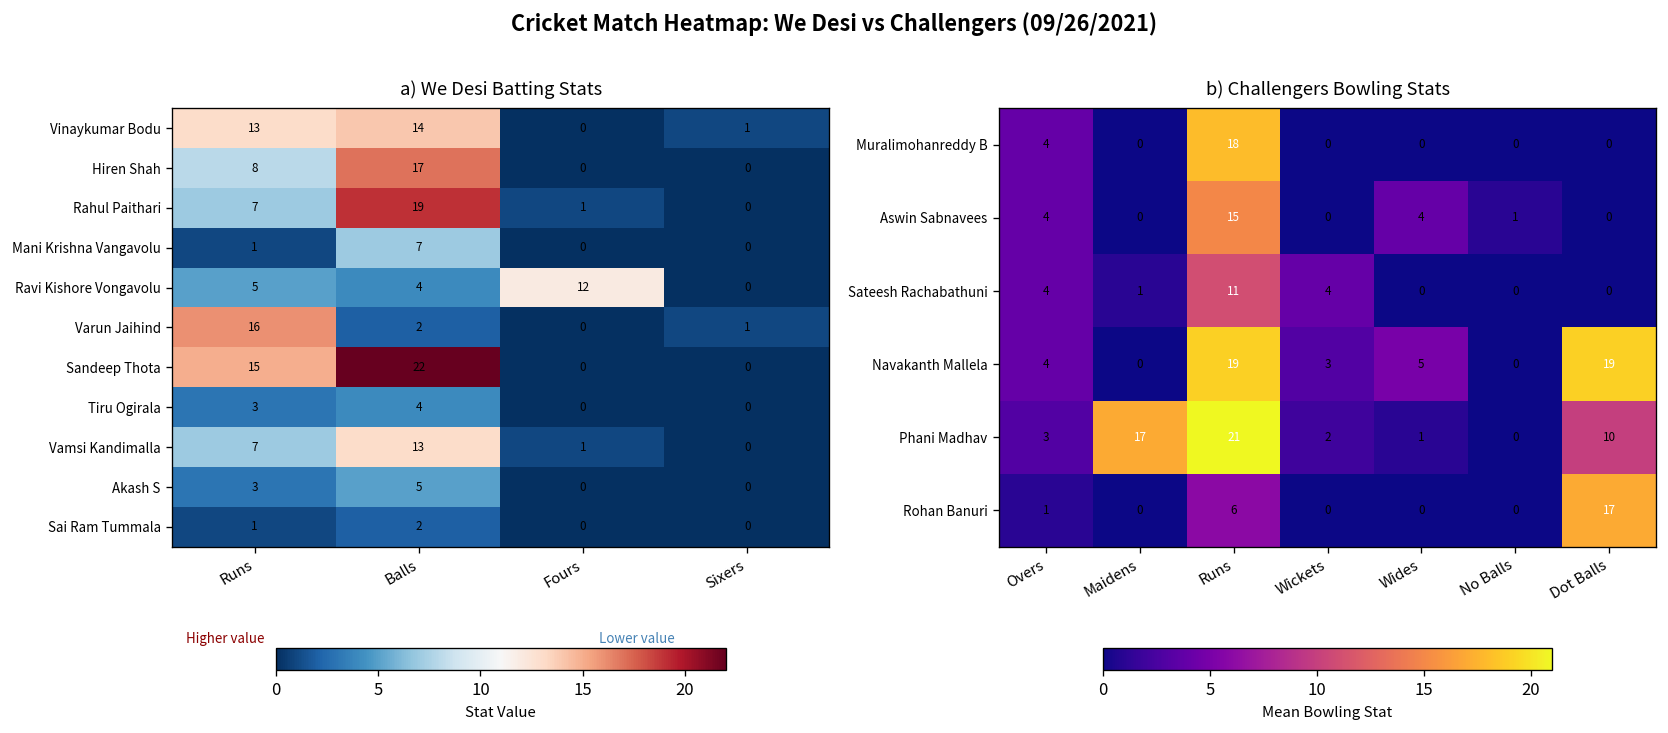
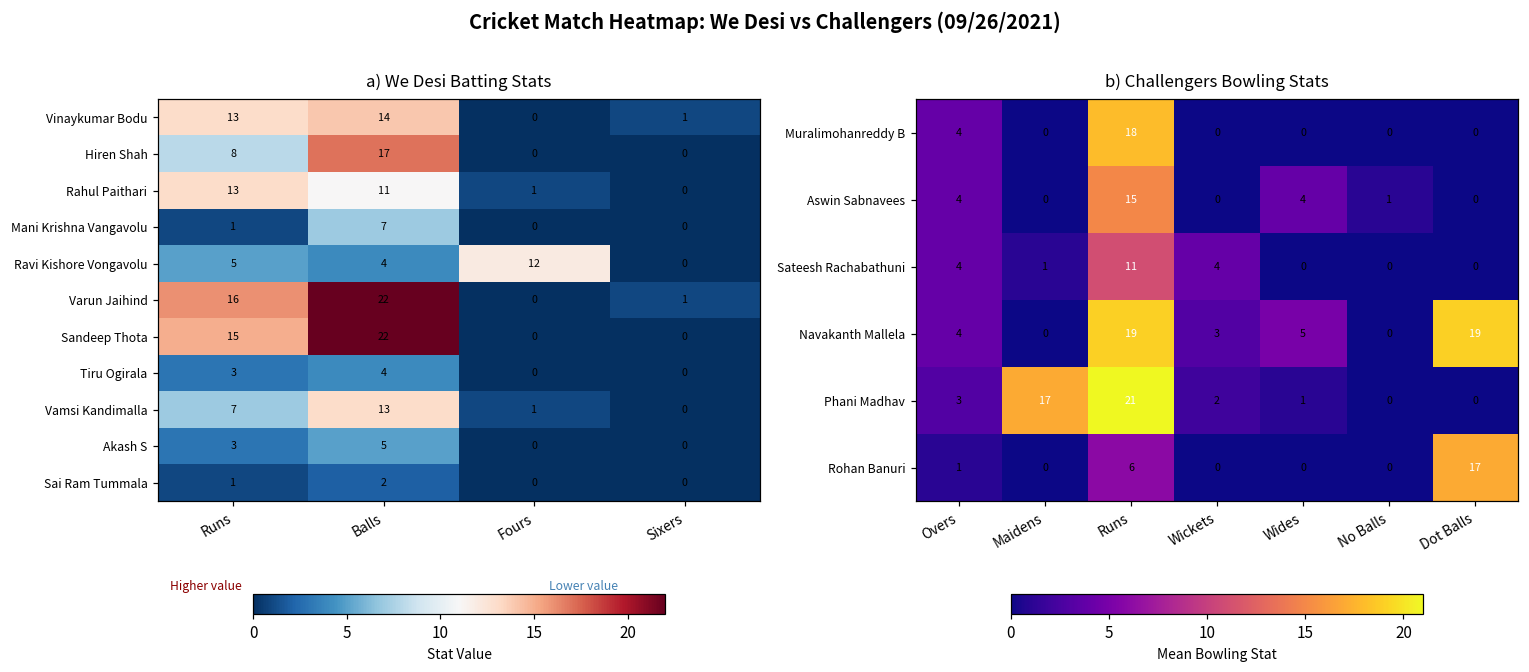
  {
    "a) We Desi Batting Stats": {
      "Vinaykumar Bodu": {
        "Runs": 13,
        "Balls": 14,
        "Fours": 0,
        "Sixers": 1
      },
      "Hiren Shah": {
        "Runs": 8,
        "Balls": 17,
        "Fours": 0,
        "Sixers": 0
      },
      "Rahul Paithari": {
-       "Runs": 7,
-       "Balls": 19,
+       "Runs": 13,
+       "Balls": 11,
        "Fours": 1,
        "Sixers": 0
      },
      "Mani Krishna Vangavolu": {
        "Runs": 1,
        "Balls": 7,
        "Fours": 0,
        "Sixers": 0
      },
      "Ravi Kishore Vongavolu": {
        "Runs": 5,
        "Balls": 4,
        "Fours": 12,
        "Sixers": 0
      },
      "Varun Jaihind": {
        "Runs": 16,
-       "Balls": 2,
+       "Balls": 22,
        "Fours": 0,
        "Sixers": 1
      },
      "Sandeep Thota": {
        "Runs": 15,
        "Balls": 22,
        "Fours": 0,
        "Sixers": 0
      },
      "Tiru Ogirala": {
        "Runs": 3,
        "Balls": 4,
        "Fours": 0,
        "Sixers": 0
      },
      "Vamsi Kandimalla": {
        "Runs": 7,
        "Balls": 13,
        "Fours": 1,
        "Sixers": 0
      },
      "Akash S": {
        "Runs": 3,
        "Balls": 5,
        "Fours": 0,
        "Sixers": 0
      },
      "Sai Ram Tummala": {
        "Runs": 1,
        "Balls": 2,
        "Fours": 0,
        "Sixers": 0
      }
    },
    "b) Challengers Bowling Stats": {
      "Muralimohanreddy B": {
        "Overs": 4,
        "Maidens": 0,
        "Runs": 18,
        "Wickets": 0,
        "Wides": 0,
        "No Balls": 0,
        "Dot Balls": 0
      },
      "Aswin Sabnavees": {
        "Overs": 4,
        "Maidens": 0,
        "Runs": 15,
        "Wickets": 0,
        "Wides": 4,
        "No Balls": 1,
        "Dot Balls": 0
      },
      "Sateesh Rachabathuni": {
        "Overs": 4,
        "Maidens": 1,
        "Runs": 11,
        "Wickets": 4,
        "Wides": 0,
        "No Balls": 0,
        "Dot Balls": 0
      },
      "Navakanth Mallela": {
        "Overs": 4,
        "Maidens": 0,
        "Runs": 19,
        "Wickets": 3,
        "Wides": 5,
        "No Balls": 0,
        "Dot Balls": 19
      },
      "Phani Madhav": {
        "Overs": 3,
        "Maidens": 17,
        "Runs": 21,
        "Wickets": 2,
        "Wides": 1,
        "No Balls": 0,
-       "Dot Balls": 10
+       "Dot Balls": 0
      },
      "Rohan Banuri": {
        "Overs": 1,
        "Maidens": 0,
        "Runs": 6,
        "Wickets": 0,
        "Wides": 0,
        "No Balls": 0,
        "Dot Balls": 17
      }
    }
  }
